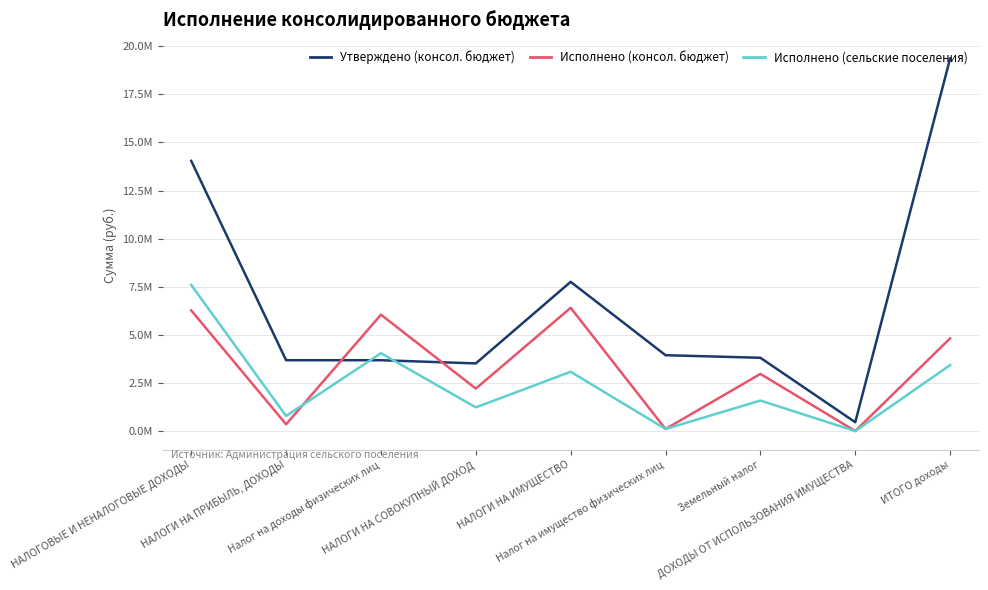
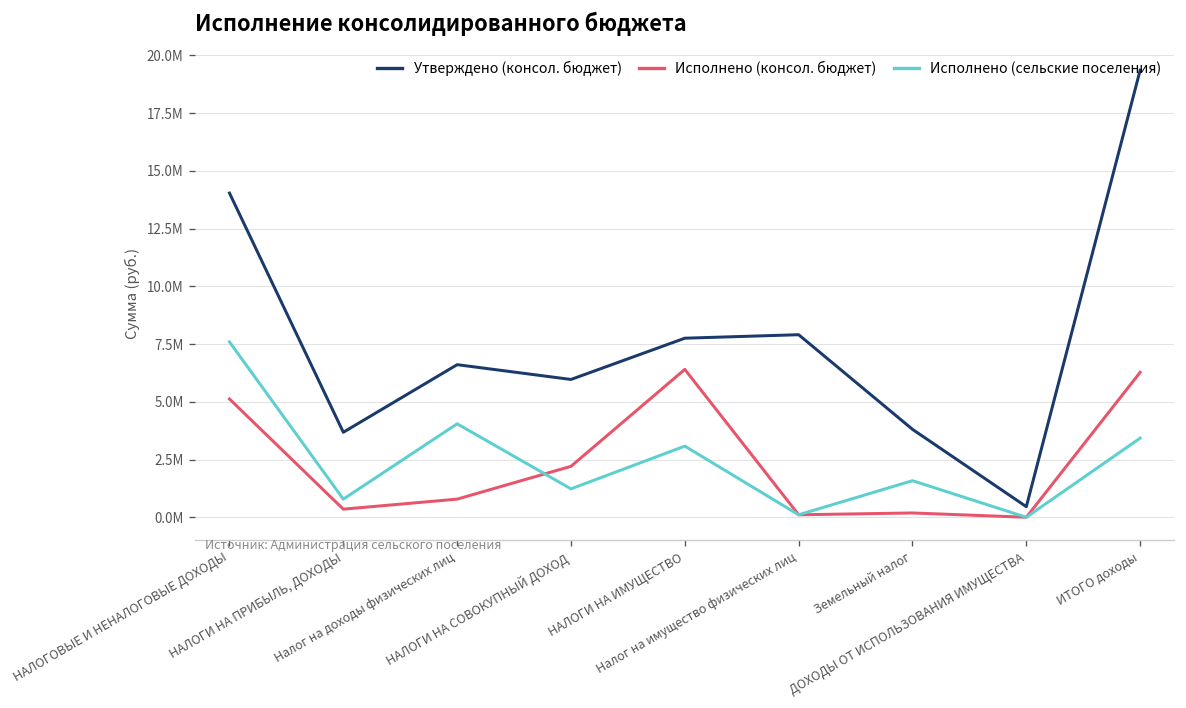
  {
    "Утверждено (консол. бюджет)": {
      "НАЛОГОВЫЕ И НЕНАЛОГОВЫЕ ДОХОДЫ": 14000000,
      "НАЛОГИ НА ПРИБЫЛЬ, ДОХОДЫ": 3700000,
-     "Налог на доходы физических лиц": 3700000,
-     "НАЛОГИ НА СОВОКУПНЫЙ ДОХОД": 3500000,
+     "Налог на доходы физических лиц": 6600000,
+     "НАЛОГИ НА СОВОКУПНЫЙ ДОХОД": 6000000,
      "НАЛОГИ НА ИМУЩЕСТВО": 7800000,
-     "Налог на имущество физических лиц": 3900000,
+     "Налог на имущество физических лиц": 7900000,
      "Земельный налог": 3800000,
      "ДОХОДЫ ОТ ИСПОЛЬЗОВАНИЯ ИМУЩЕСТВА": 500000,
      "ИТОГО доходы": 19400000
    },
    "Исполнено (консол. бюджет)": {
-     "НАЛОГОВЫЕ И НЕНАЛОГОВЫЕ ДОХОДЫ": 6300000,
+     "НАЛОГОВЫЕ И НЕНАЛОГОВЫЕ ДОХОДЫ": 5100000,
      "НАЛОГИ НА ПРИБЫЛЬ, ДОХОДЫ": 400000,
-     "Налог на доходы физических лиц": 6100000,
+     "Налог на доходы физических лиц": 800000,
      "НАЛОГИ НА СОВОКУПНЫЙ ДОХОД": 2200000,
      "НАЛОГИ НА ИМУЩЕСТВО": 6400000,
-     "Земельный налог": 3000000,
-     "ИТОГО доходы": 4800000
+     "Земельный налог": 200000,
+     "ИТОГО доходы": 6300000
    },
    "Исполнено (сельские поселения)": {
      "НАЛОГОВЫЕ И НЕНАЛОГОВЫЕ ДОХОДЫ": 7600000,
      "НАЛОГИ НА ПРИБЫЛЬ, ДОХОДЫ": 800000,
      "Налог на доходы физических лиц": 4100000,
      "НАЛОГИ НА СОВОКУПНЫЙ ДОХОД": 1200000,
      "НАЛОГИ НА ИМУЩЕСТВО": 3100000,
      "Земельный налог": 1600000,
      "ИТОГО доходы": 3400000
    }
  }
